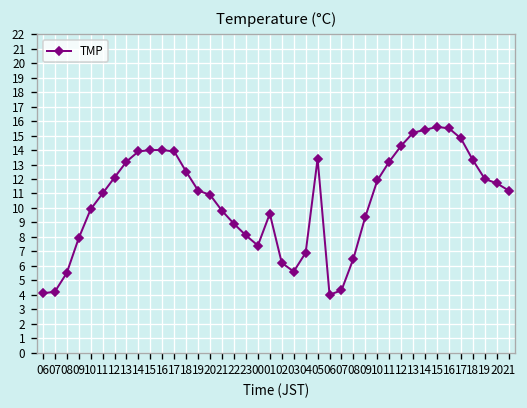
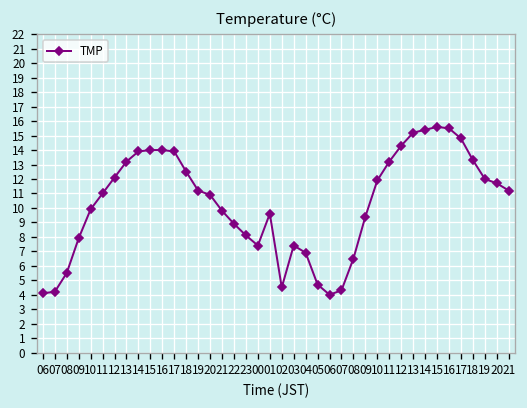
  {
    "22": 8.9,
    "23": 8.1,
    "00": 7.4,
    "01": 9.6,
-   "02": 6.2,
-   "03": 5.6,
+   "02": 4.5,
+   "03": 7.4,
    "04": 6.9,
-   "05": 13.4
+   "05": 4.7
  }
